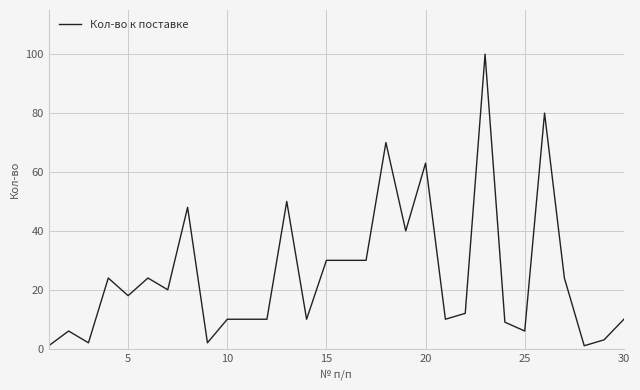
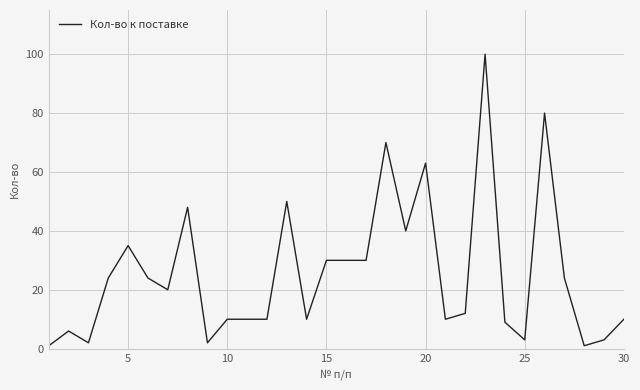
  {
-   "5": 18,
+   "5": 35,
    "10": 10,
    "15": 30,
    "20": 63,
-   "25": 6,
+   "25": 3,
    "30": 10
  }
